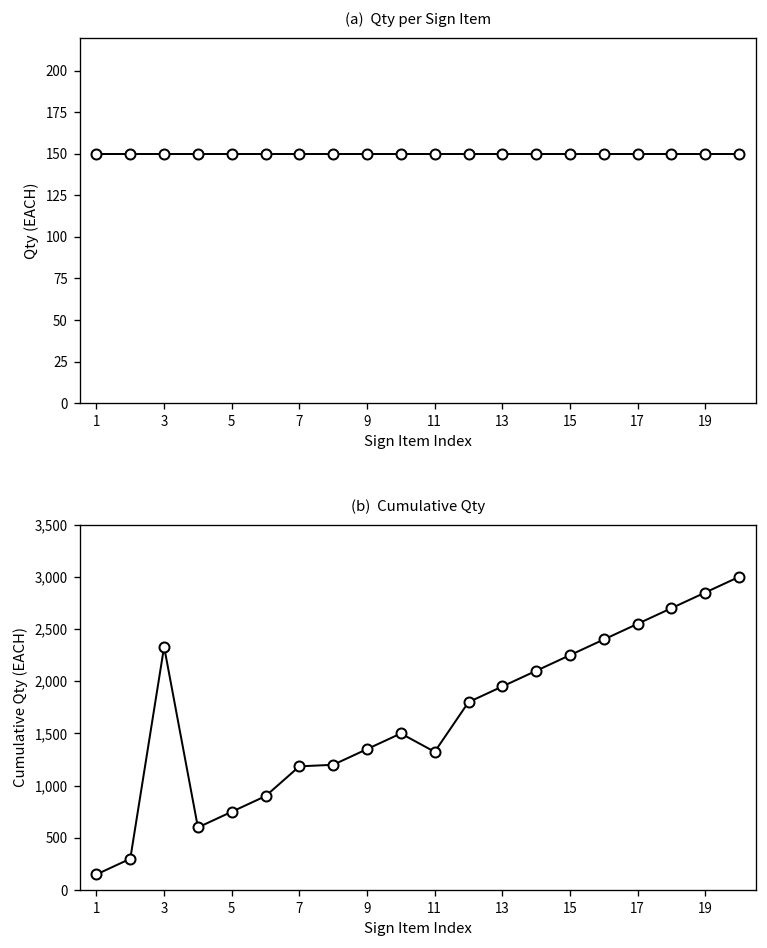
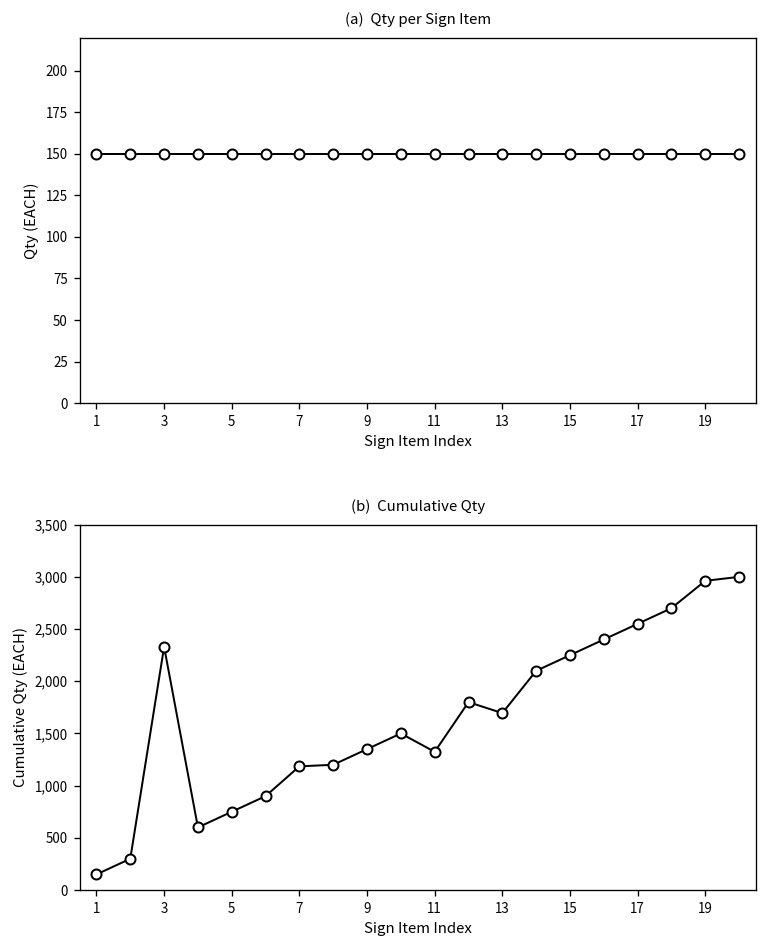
  {
    "(a) Qty per Sign Item": {
      "1": "150",
      "3": "150",
      "5": "150",
      "7": "150",
      "9": "150",
      "11": "150",
      "13": "150",
      "15": "150",
      "17": "150",
      "19": "150"
    },
    "(b) Cumulative Qty": {
      "1": "200",
      "3": "2,300",
      "5": "800",
      "7": "1,200",
      "9": "1,400",
      "11": "1,300",
-     "13": "2,000",
+     "13": "1,700",
      "15": "2,300",
      "17": "2,600",
-     "19": "2,900"
+     "19": "3,000"
    }
  }
